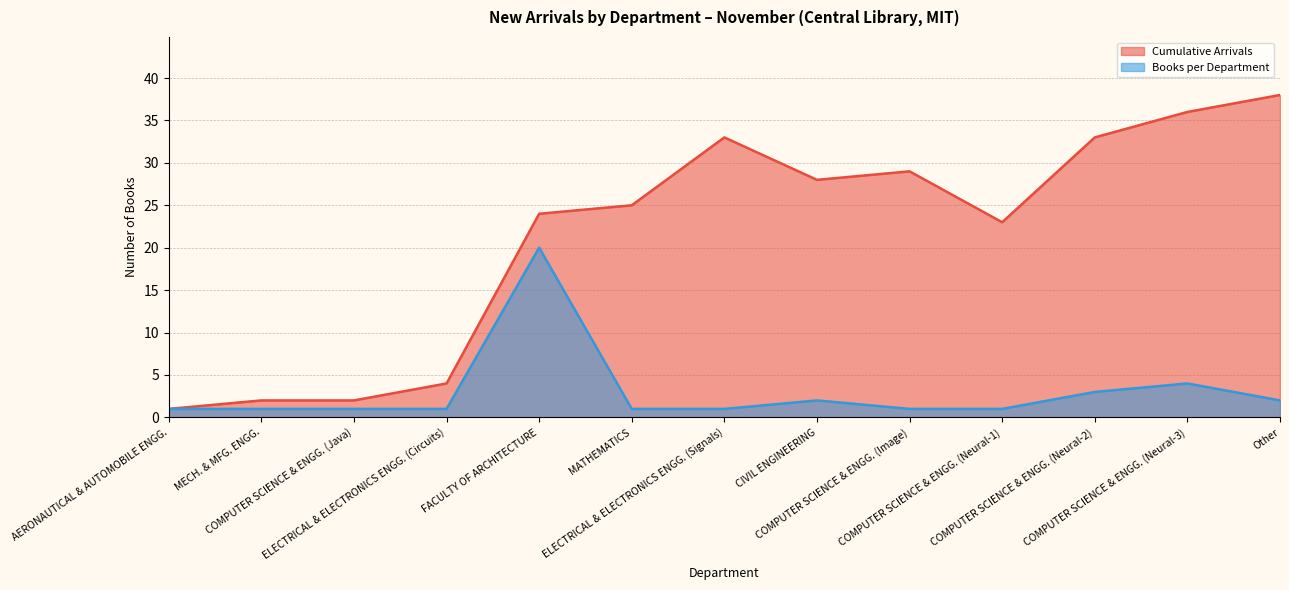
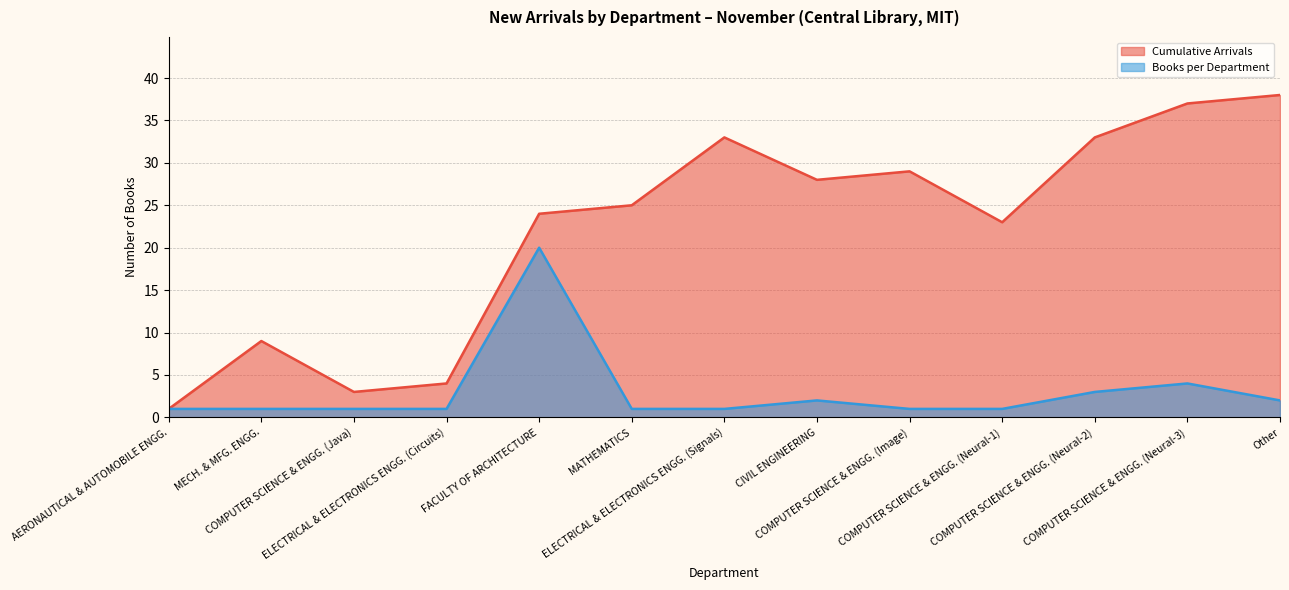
  {
    "Cumulative Arrivals": {
-     "MECH. & MFG. ENGG.": 2,
-     "COMPUTER SCIENCE & ENGG. (Java)": 2,
+     "MECH. & MFG. ENGG.": 9,
+     "COMPUTER SCIENCE & ENGG. (Java)": 3,
      "ELECTRICAL & ELECTRONICS ENGG. (Circuits)": 4,
      "FACULTY OF ARCHITECTURE": 24,
      "MATHEMATICS": 25,
      "ELECTRICAL & ELECTRONICS ENGG. (Signals)": 33,
      "CIVIL ENGINEERING": 28,
      "COMPUTER SCIENCE & ENGG. (Image)": 29,
      "COMPUTER SCIENCE & ENGG. (Neural-1)": 23,
      "COMPUTER SCIENCE & ENGG. (Neural-2)": 33,
-     "COMPUTER SCIENCE & ENGG. (Neural-3)": 36,
+     "COMPUTER SCIENCE & ENGG. (Neural-3)": 37,
      "Other": 38
    },
    "Books per Department": {
      "MECH. & MFG. ENGG.": 1,
      "COMPUTER SCIENCE & ENGG. (Java)": 1,
      "ELECTRICAL & ELECTRONICS ENGG. (Circuits)": 1,
      "FACULTY OF ARCHITECTURE": 20,
      "MATHEMATICS": 1,
      "ELECTRICAL & ELECTRONICS ENGG. (Signals)": 1,
      "CIVIL ENGINEERING": 2,
      "COMPUTER SCIENCE & ENGG. (Image)": 1,
      "COMPUTER SCIENCE & ENGG. (Neural-1)": 1,
      "COMPUTER SCIENCE & ENGG. (Neural-2)": 3,
      "COMPUTER SCIENCE & ENGG. (Neural-3)": 4,
      "Other": 2
    }
  }
